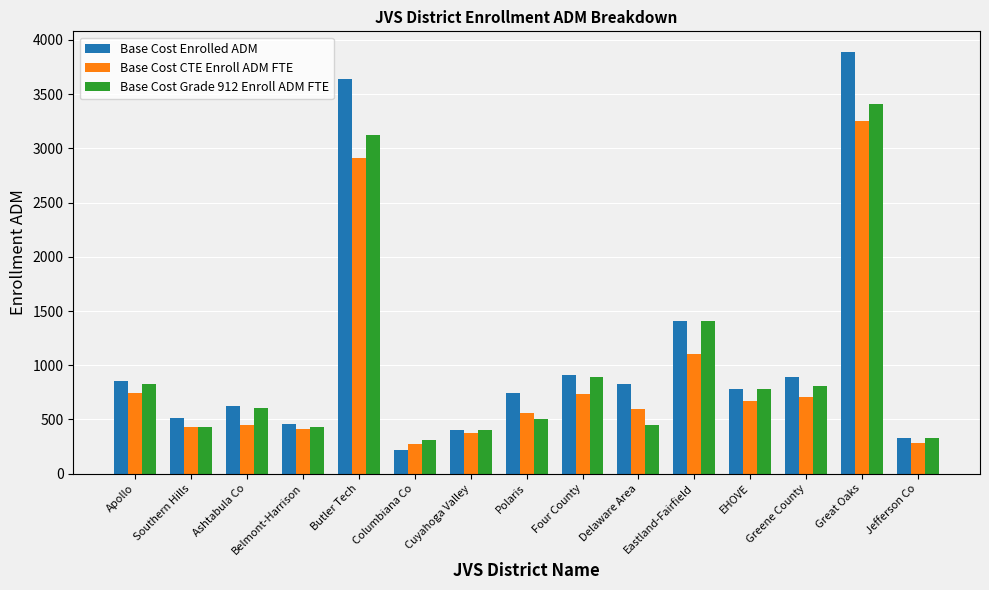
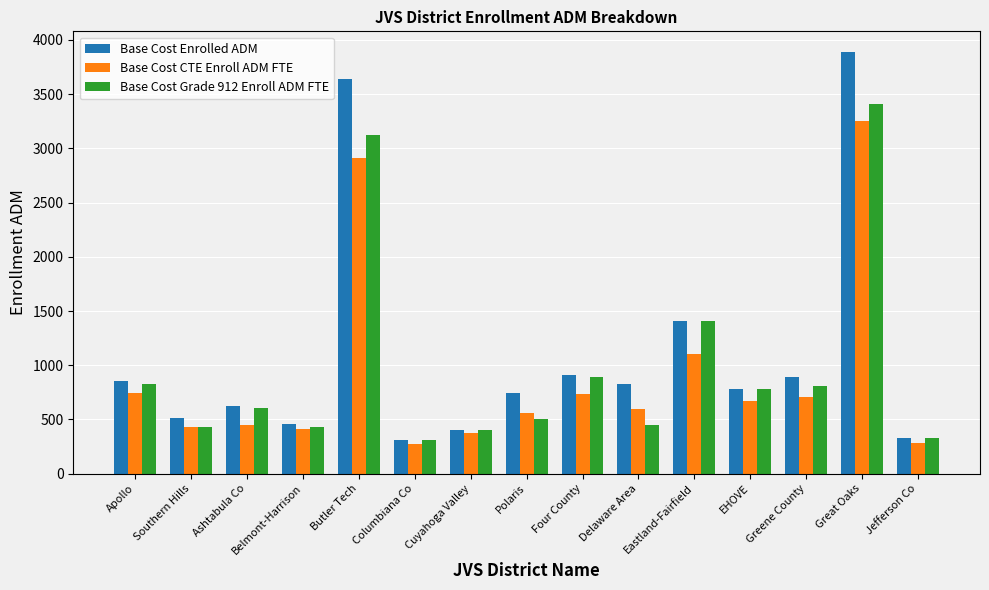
  {
    "Base Cost Enrolled ADM": {
      "Apollo": 850,
      "Southern Hills": 520,
      "Ashtabula Co": 630,
      "Belmont-Harrison": 460,
      "Butler Tech": 3630,
-     "Columbiana Co": 220,
+     "Columbiana Co": 310,
      "Cuyahoga Valley": 400,
      "Polaris": 740,
      "Four County": 910,
      "Delaware Area": 820,
      "Eastland-Fairfield": 1410,
      "EHOVE": 780,
      "Greene County": 890,
      "Great Oaks": 3880,
      "Jefferson Co": 330
    },
    "Base Cost CTE Enroll ADM FTE": {
      "Apollo": 740,
      "Southern Hills": 430,
      "Ashtabula Co": 450,
      "Belmont-Harrison": 420,
      "Butler Tech": 2910,
      "Columbiana Co": 270,
      "Cuyahoga Valley": 370,
      "Polaris": 560,
      "Four County": 730,
      "Delaware Area": 590,
      "Eastland-Fairfield": 1100,
      "EHOVE": 670,
      "Greene County": 710,
      "Great Oaks": 3260,
      "Jefferson Co": 280
    },
    "Base Cost Grade 912 Enroll ADM FTE": {
      "Apollo": 830,
      "Southern Hills": 430,
      "Ashtabula Co": 600,
      "Belmont-Harrison": 430,
      "Butler Tech": 3130,
      "Columbiana Co": 310,
      "Cuyahoga Valley": 400,
      "Polaris": 500,
      "Four County": 890,
      "Delaware Area": 450,
      "Eastland-Fairfield": 1410,
      "EHOVE": 780,
      "Greene County": 810,
      "Great Oaks": 3400,
      "Jefferson Co": 330
    }
  }
